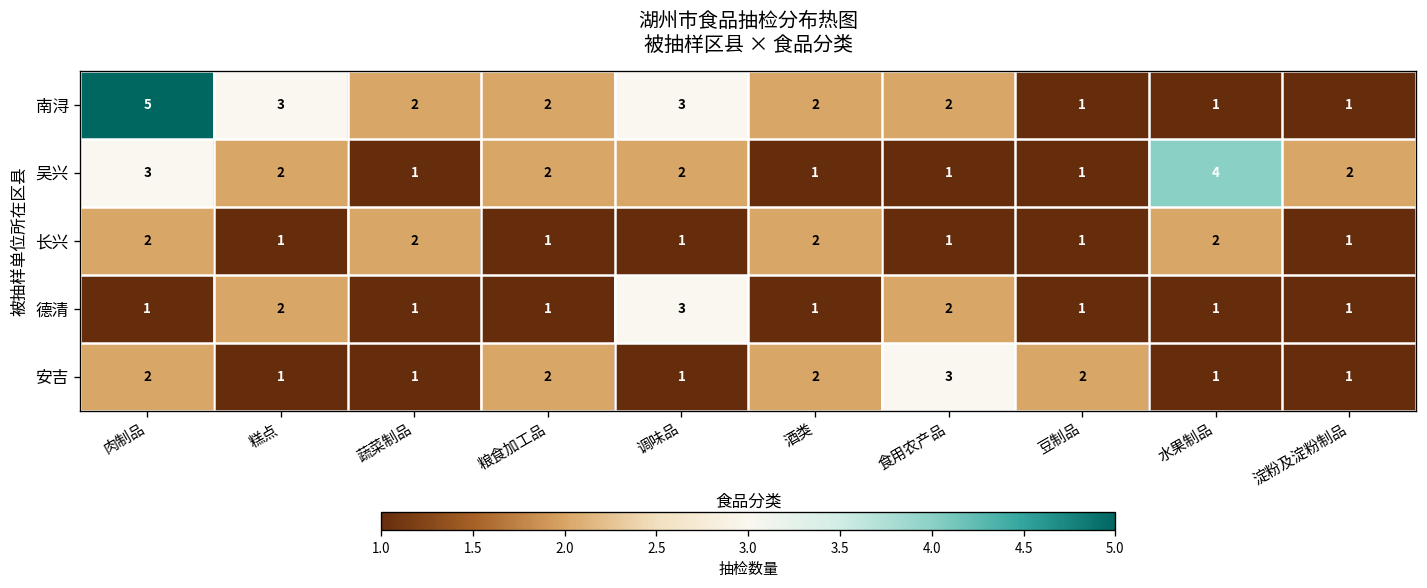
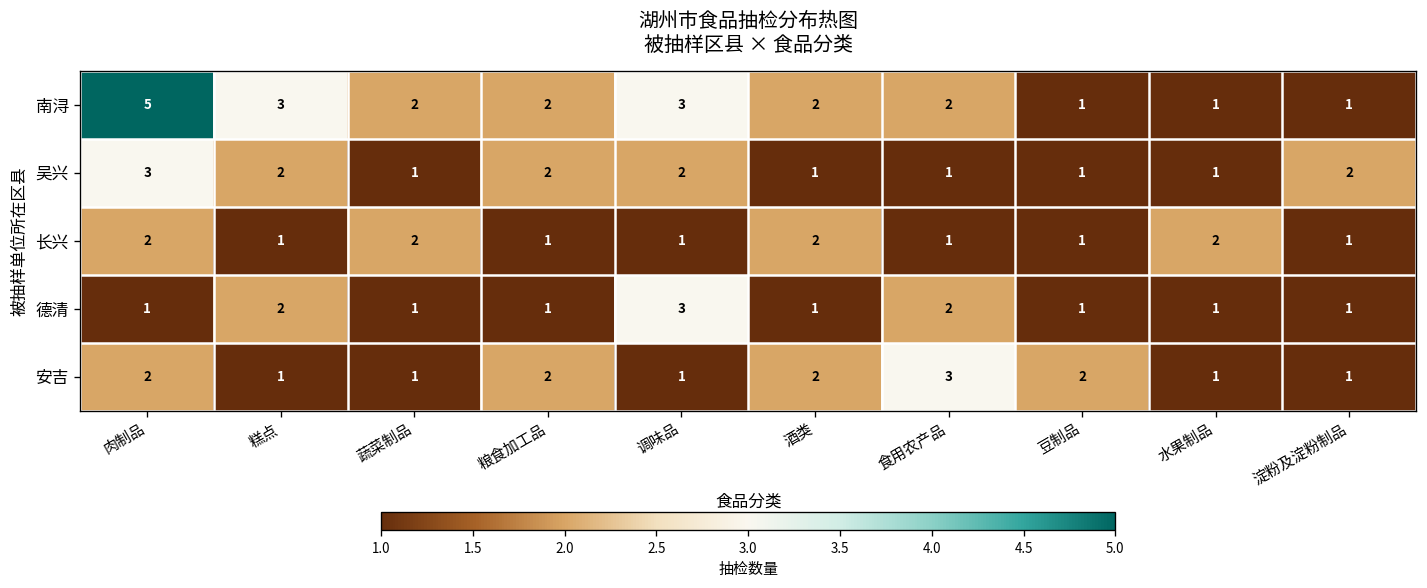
  {
    "南浔": {
      "肉制品": 5,
      "糕点": 3,
      "蔬菜制品": 2,
      "粮食加工品": 2,
      "调味品": 3,
      "酒类": 2,
      "食用农产品": 2,
      "豆制品": 1,
      "水果制品": 1,
      "淀粉及淀粉制品": 1
    },
    "吴兴": {
      "肉制品": 3,
      "糕点": 2,
      "蔬菜制品": 1,
      "粮食加工品": 2,
      "调味品": 2,
      "酒类": 1,
      "食用农产品": 1,
      "豆制品": 1,
-     "水果制品": 4,
+     "水果制品": 1,
      "淀粉及淀粉制品": 2
    },
    "长兴": {
      "肉制品": 2,
      "糕点": 1,
      "蔬菜制品": 2,
      "粮食加工品": 1,
      "调味品": 1,
      "酒类": 2,
      "食用农产品": 1,
      "豆制品": 1,
      "水果制品": 2,
      "淀粉及淀粉制品": 1
    },
    "德清": {
      "肉制品": 1,
      "糕点": 2,
      "蔬菜制品": 1,
      "粮食加工品": 1,
      "调味品": 3,
      "酒类": 1,
      "食用农产品": 2,
      "豆制品": 1,
      "水果制品": 1,
      "淀粉及淀粉制品": 1
    },
    "安吉": {
      "肉制品": 2,
      "糕点": 1,
      "蔬菜制品": 1,
      "粮食加工品": 2,
      "调味品": 1,
      "酒类": 2,
      "食用农产品": 3,
      "豆制品": 2,
      "水果制品": 1,
      "淀粉及淀粉制品": 1
    }
  }
